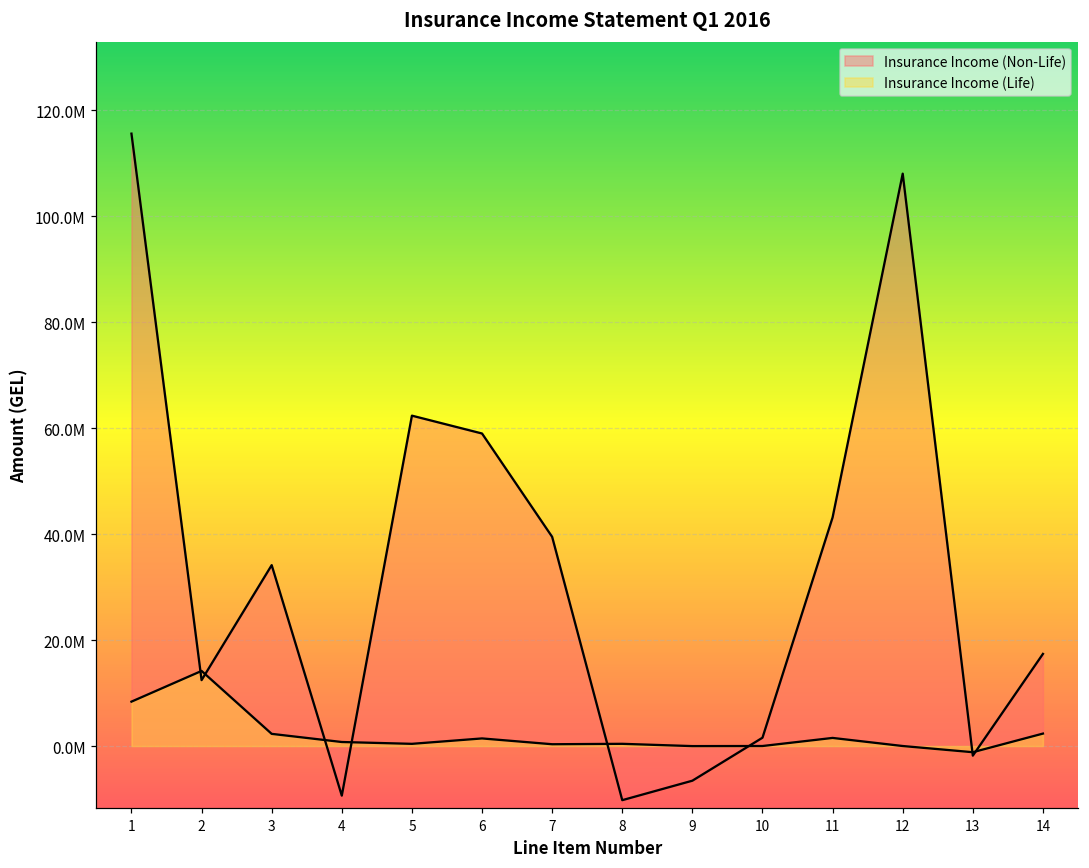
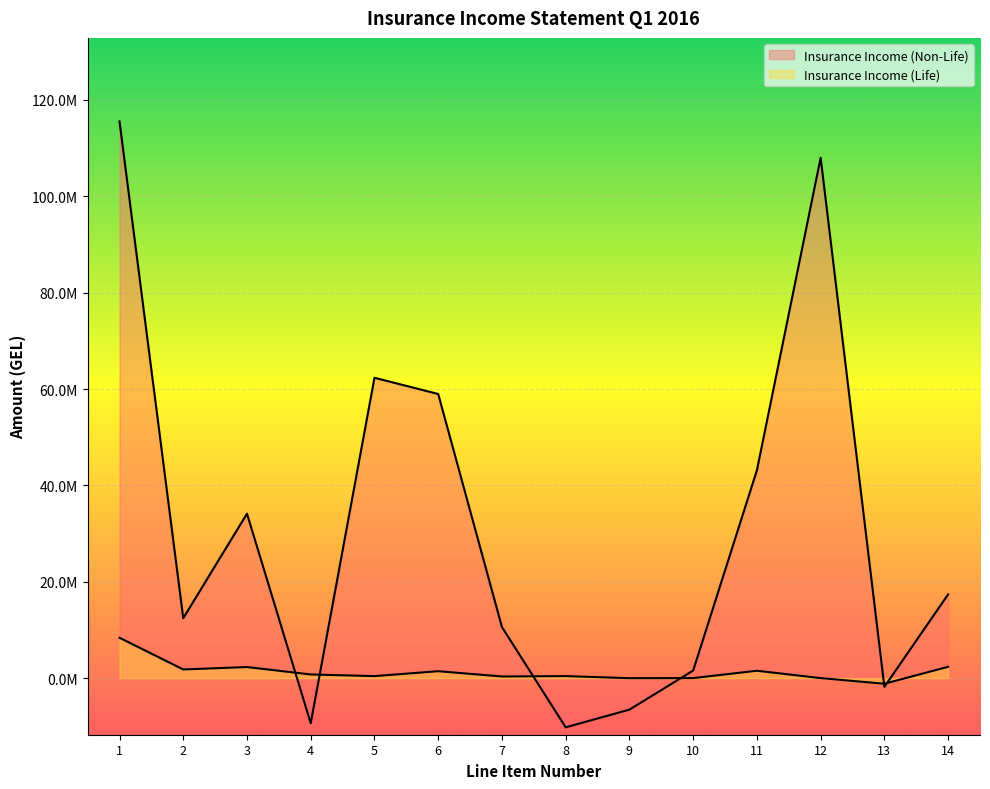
  {
    "Insurance Income (Non-Life)": {
-     "7": 39000000
+     "7": 11000000
    },
    "Insurance Income (Life)": {
-     "2": 14000000
+     "2": 2000000
    }
  }
